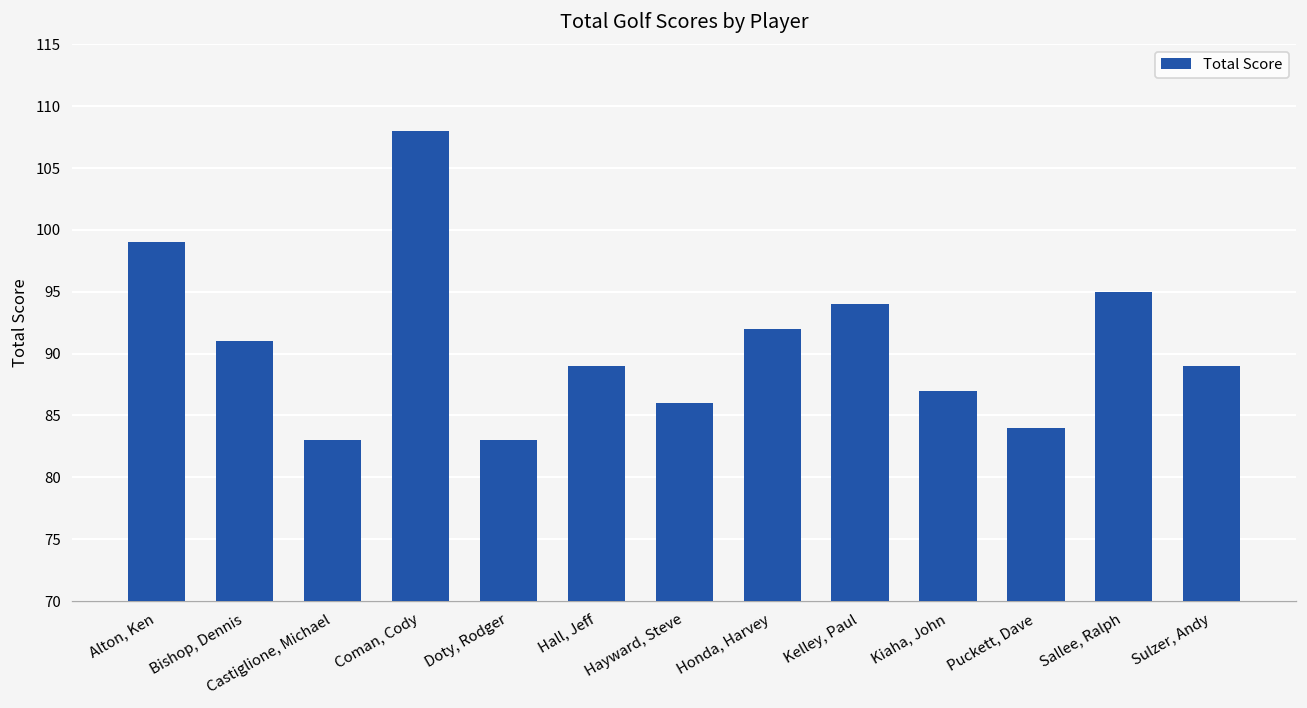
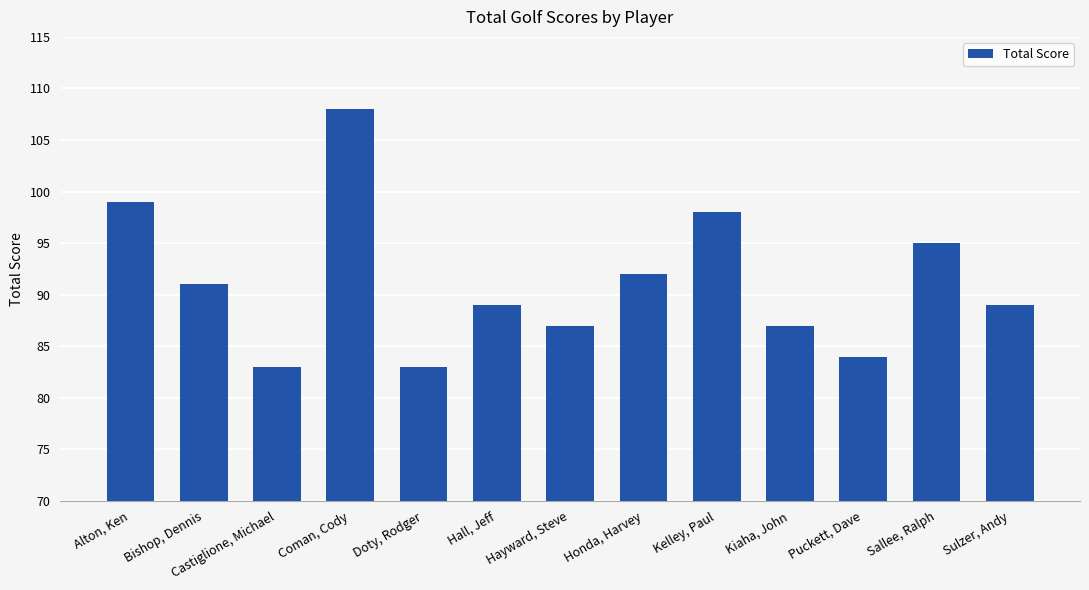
  {
    "Alton, Ken": 99,
    "Bishop, Dennis": 91,
    "Castiglione, Michael": 83,
    "Coman, Cody": 108,
    "Doty, Rodger": 83,
    "Hall, Jeff": 89,
-   "Hayward, Steve": 86,
+   "Hayward, Steve": 87,
    "Honda, Harvey": 92,
-   "Kelley, Paul": 94,
+   "Kelley, Paul": 98,
    "Kiaha, John": 87,
    "Puckett, Dave": 84,
    "Sallee, Ralph": 95,
    "Sulzer, Andy": 89
  }
